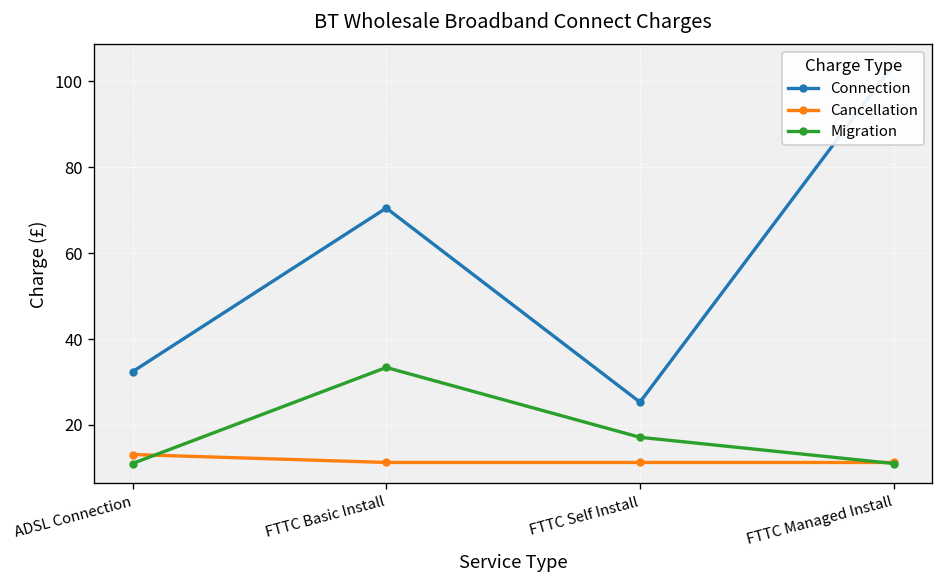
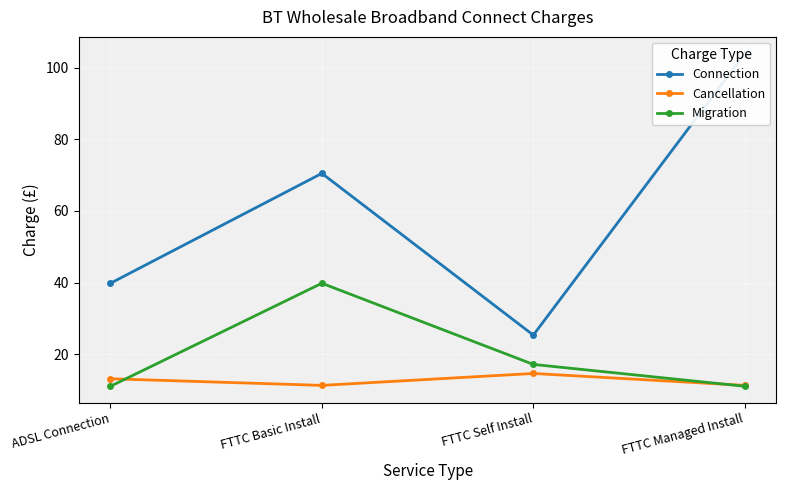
  {
    "Connection": {
-     "ADSL Connection": 32,
+     "ADSL Connection": 40,
      "FTTC Basic Install": 71,
      "FTTC Self Install": 25
    },
    "Cancellation": {
      "ADSL Connection": 13,
      "FTTC Basic Install": 11,
-     "FTTC Self Install": 11
+     "FTTC Self Install": 15
    },
    "Migration": {
      "ADSL Connection": 11,
-     "FTTC Basic Install": 33,
+     "FTTC Basic Install": 40,
      "FTTC Self Install": 17
    }
  }
